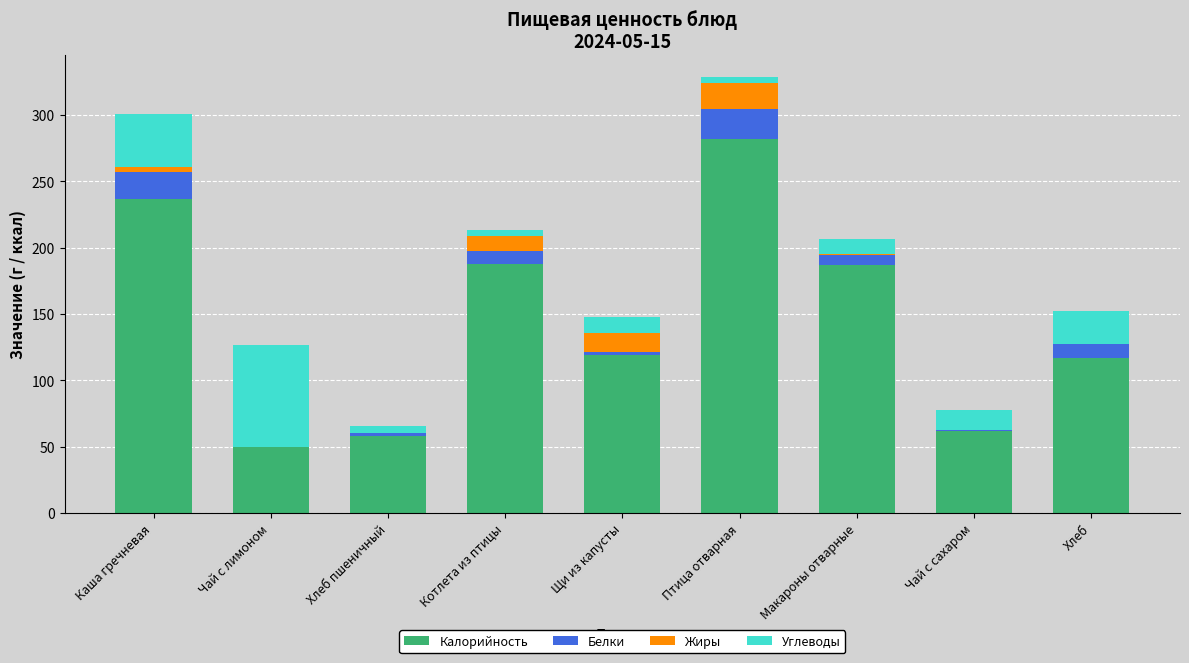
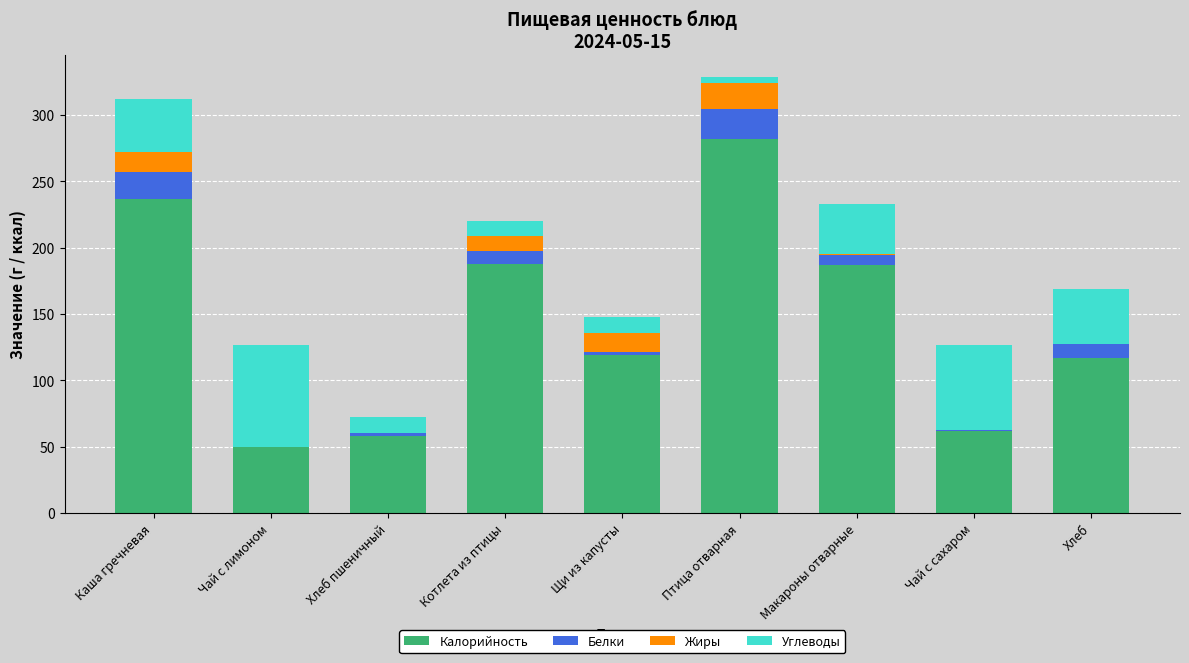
  {
    "Калорийность": {
      "Каша гречневая": 237,
      "Чай с лимоном": 49,
      "Хлеб пшеничный": 58,
      "Котлета из птицы": 188,
      "Щи из капусты": 119,
      "Птица отварная": 282,
      "Макароны отварные": 187,
      "Чай с сахаром": 62,
      "Хлеб": 117
    },
    "Белки": {
      "Каша гречневая": 20,
      "Хлеб пшеничный": 2,
      "Котлета из птицы": 10,
      "Щи из капусты": 2,
      "Птица отварная": 23,
      "Макароны отварные": 7,
      "Хлеб": 10
    },
    "Жиры": {
-     "Каша гречневая": 4,
+     "Каша гречневая": 15,
      "Котлета из птицы": 11,
      "Щи из капусты": 15,
      "Птица отварная": 20
    },
    "Углеводы": {
      "Каша гречневая": 40,
      "Чай с лимоном": 77,
-     "Хлеб пшеничный": 5,
-     "Котлета из птицы": 5,
+     "Хлеб пшеничный": 12,
+     "Котлета из птицы": 12,
      "Щи из капусты": 12,
      "Птица отварная": 5,
-     "Макароны отварные": 12,
-     "Чай с сахаром": 15,
-     "Хлеб": 24
+     "Макароны отварные": 38,
+     "Чай с сахаром": 64,
+     "Хлеб": 41
    }
  }
